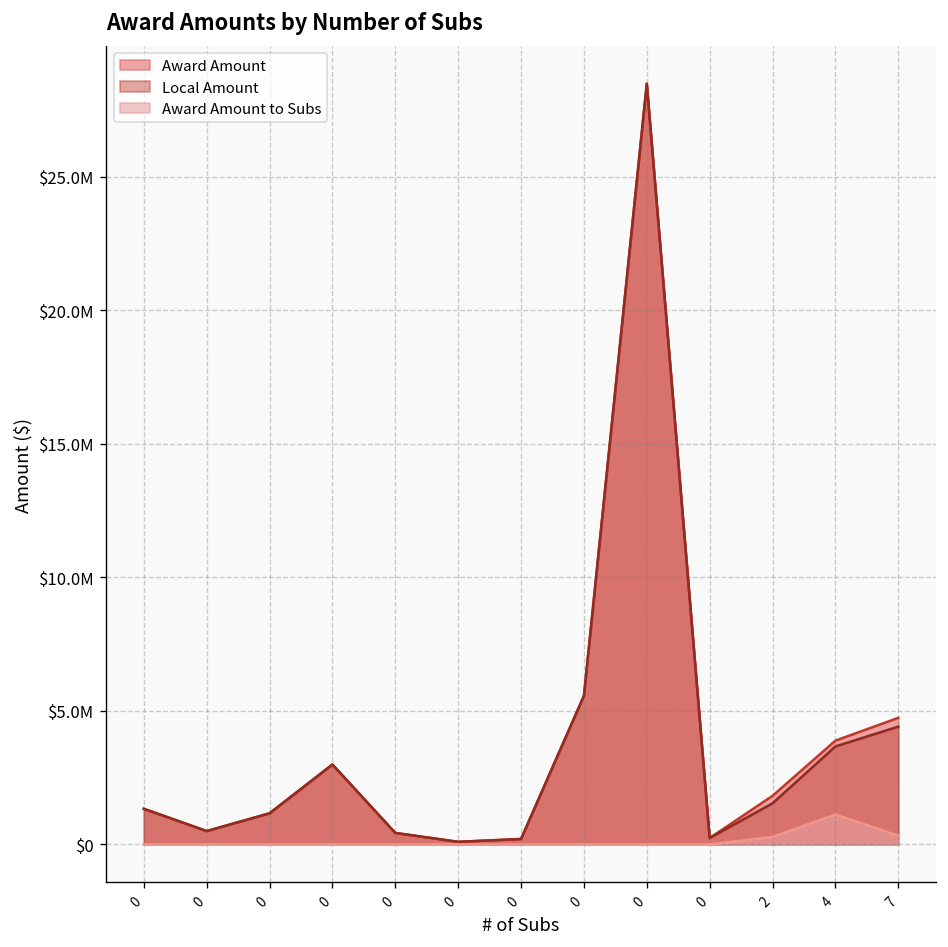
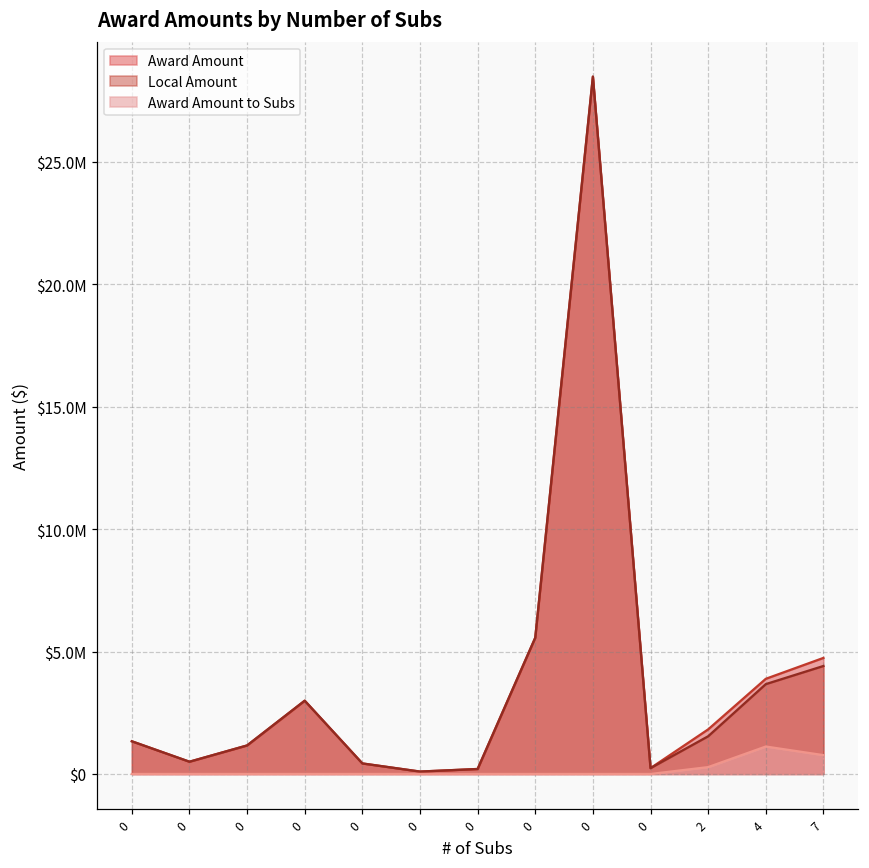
  {
    "Award Amount to Subs": {
      "2": "$300000",
      "4": "$1100000",
-     "7": "$300000"
+     "7": "$800000"
    }
  }
